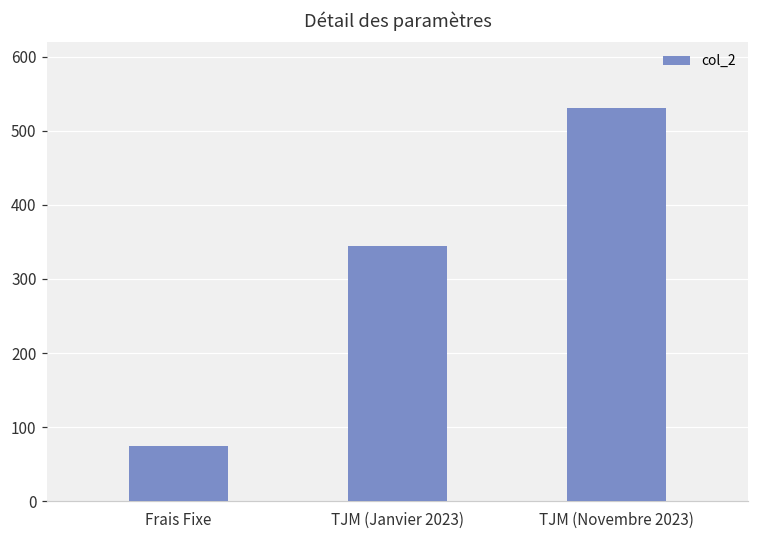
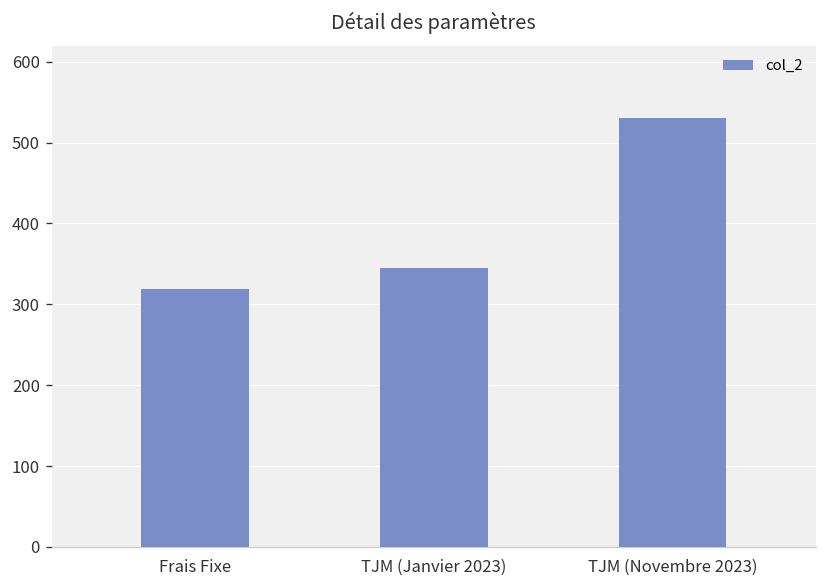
  {
-   "Frais Fixe": 80,
+   "Frais Fixe": 320,
    "TJM (Janvier 2023)": 350,
    "TJM (Novembre 2023)": 530
  }
